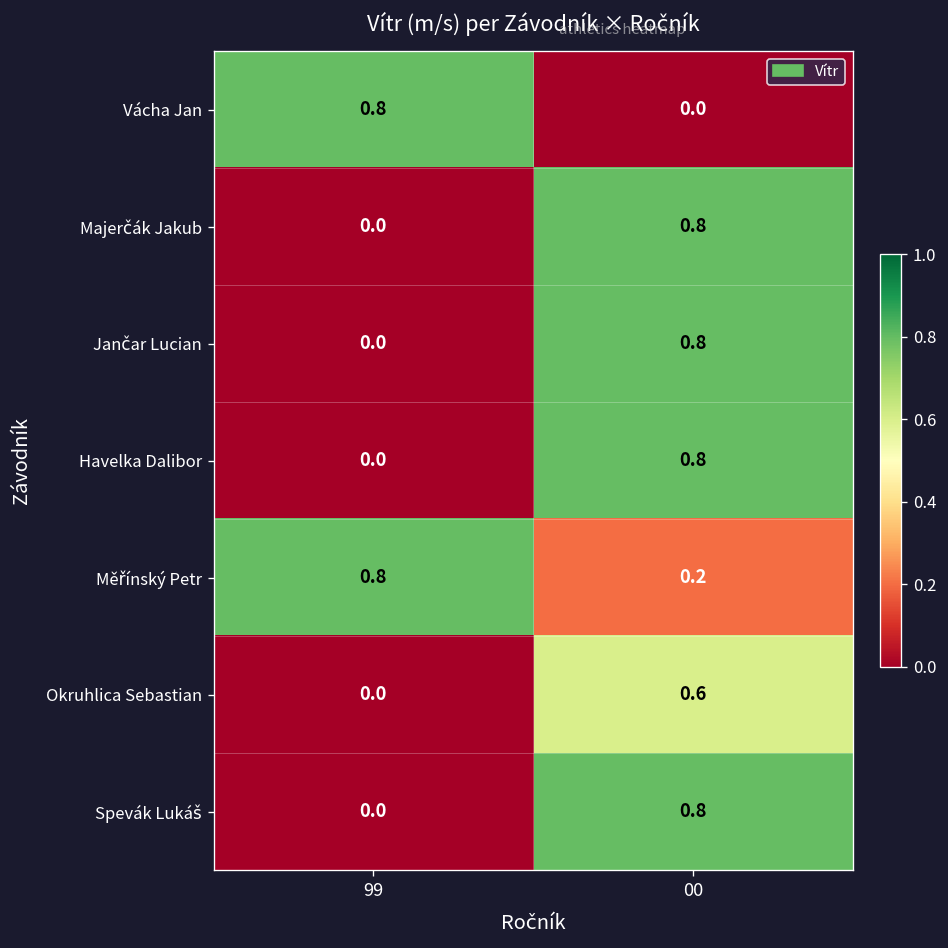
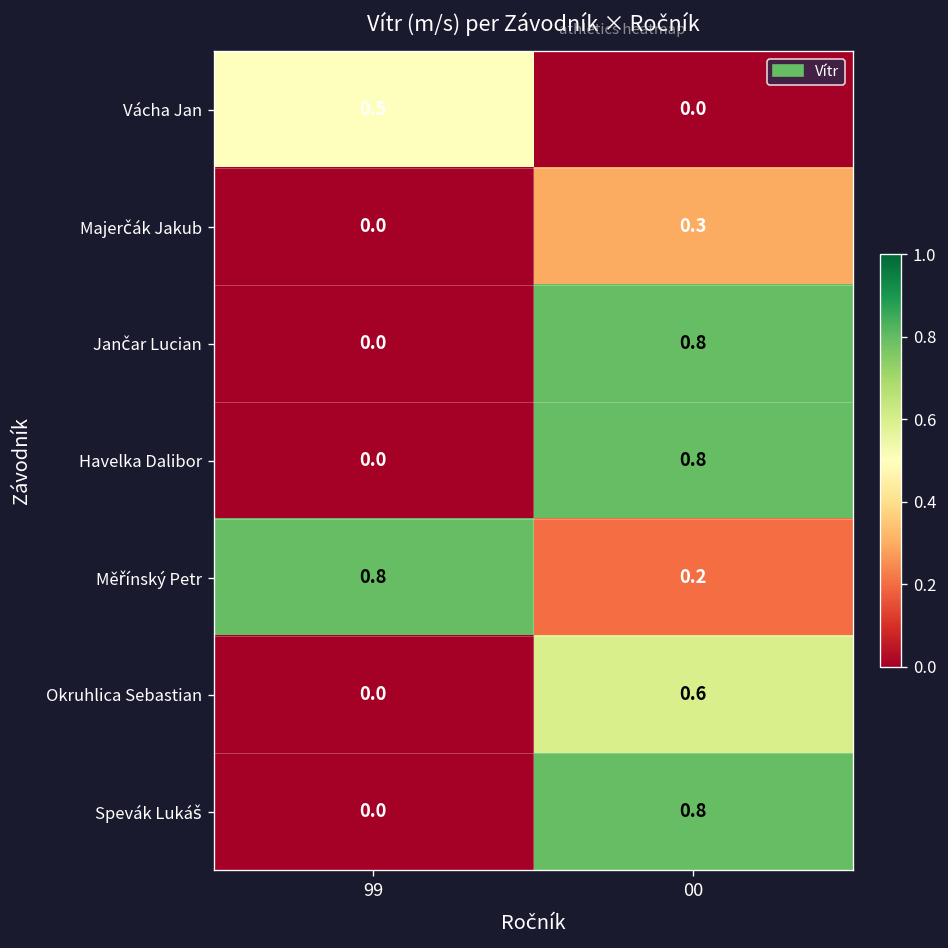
  {
    "Vácha Jan": {
-     "99": 0.8,
+     "99": 0.5,
      "00": 0.0
    },
    "Majerčák Jakub": {
      "99": 0.0,
-     "00": 0.8
+     "00": 0.3
    },
    "Jančar Lucian": {
      "99": 0.0,
      "00": 0.8
    },
    "Havelka Dalibor": {
      "99": 0.0,
      "00": 0.8
    },
    "Měřínský Petr": {
      "99": 0.8,
      "00": 0.2
    },
    "Okruhlica Sebastian": {
      "99": 0.0,
      "00": 0.6
    },
    "Spevák Lukáš": {
      "99": 0.0,
      "00": 0.8
    }
  }
